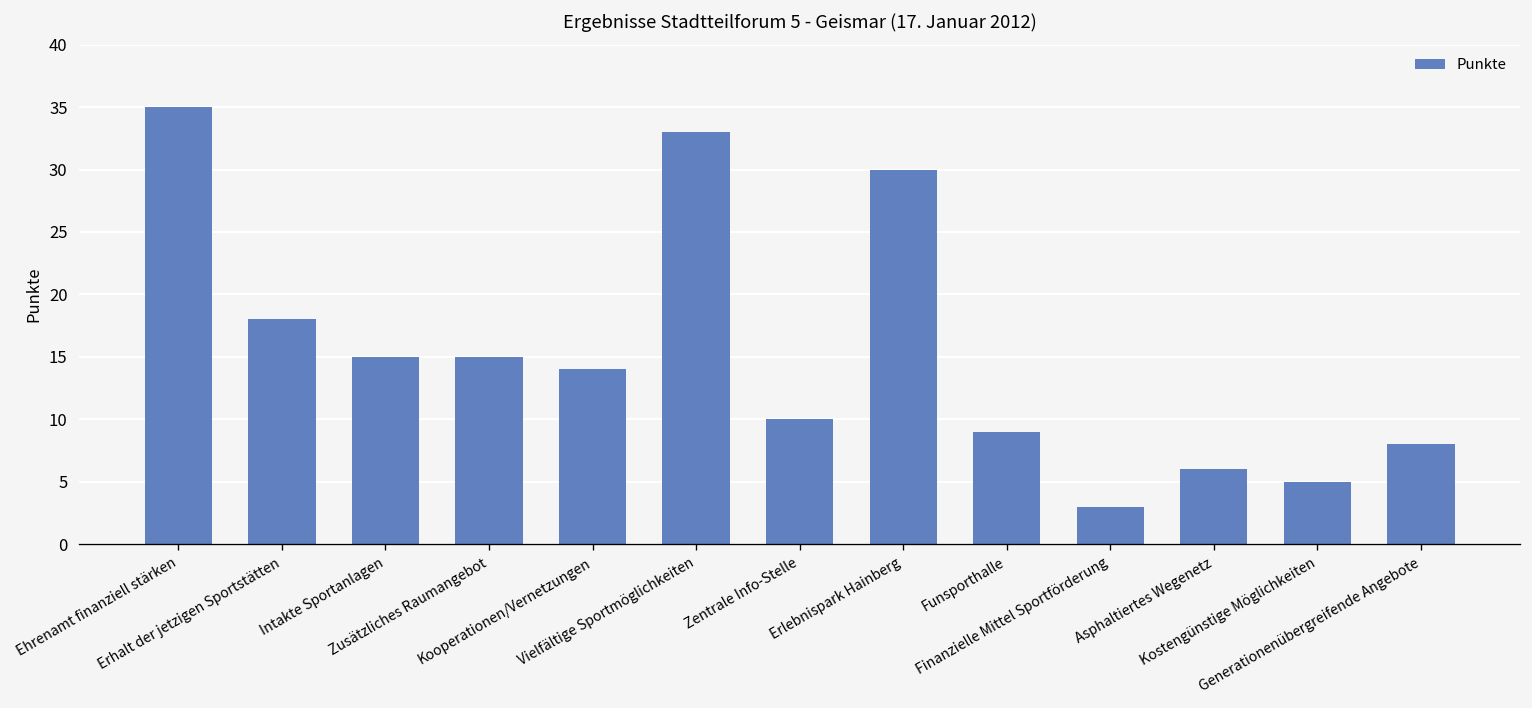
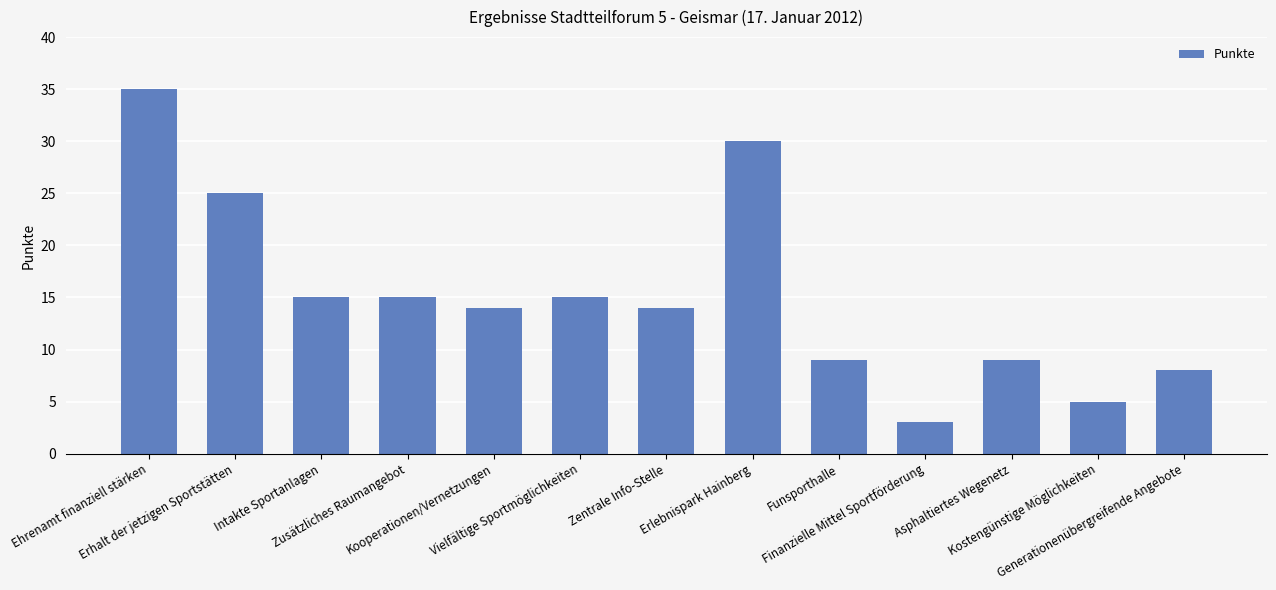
  {
    "Ehrenamt finanziell stärken": 35,
-   "Erhalt der jetzigen Sportstätten": 18,
+   "Erhalt der jetzigen Sportstätten": 25,
    "Intakte Sportanlagen": 15,
    "Zusätzliches Raumangebot": 15,
    "Kooperationen/Vernetzungen": 14,
-   "Vielfältige Sportmöglichkeiten": 33,
-   "Zentrale Info-Stelle": 10,
+   "Vielfältige Sportmöglichkeiten": 15,
+   "Zentrale Info-Stelle": 14,
    "Erlebnispark Hainberg": 30,
    "Funsporthalle": 9,
    "Finanzielle Mittel Sportförderung": 3,
-   "Asphaltiertes Wegenetz": 6,
+   "Asphaltiertes Wegenetz": 9,
    "Kostengünstige Möglichkeiten": 5,
    "Generationenübergreifende Angebote": 8
  }
